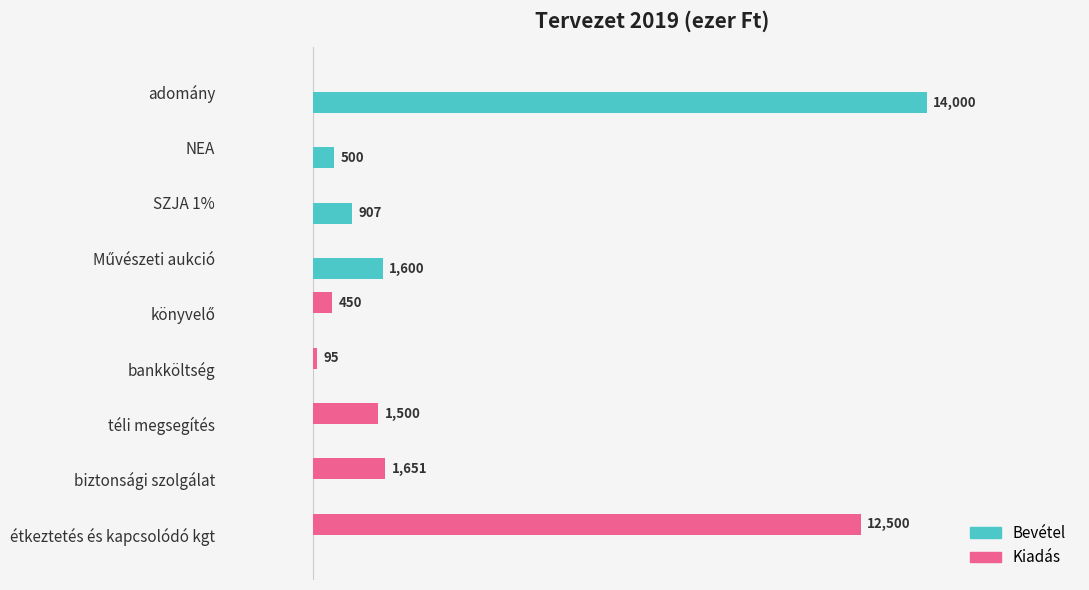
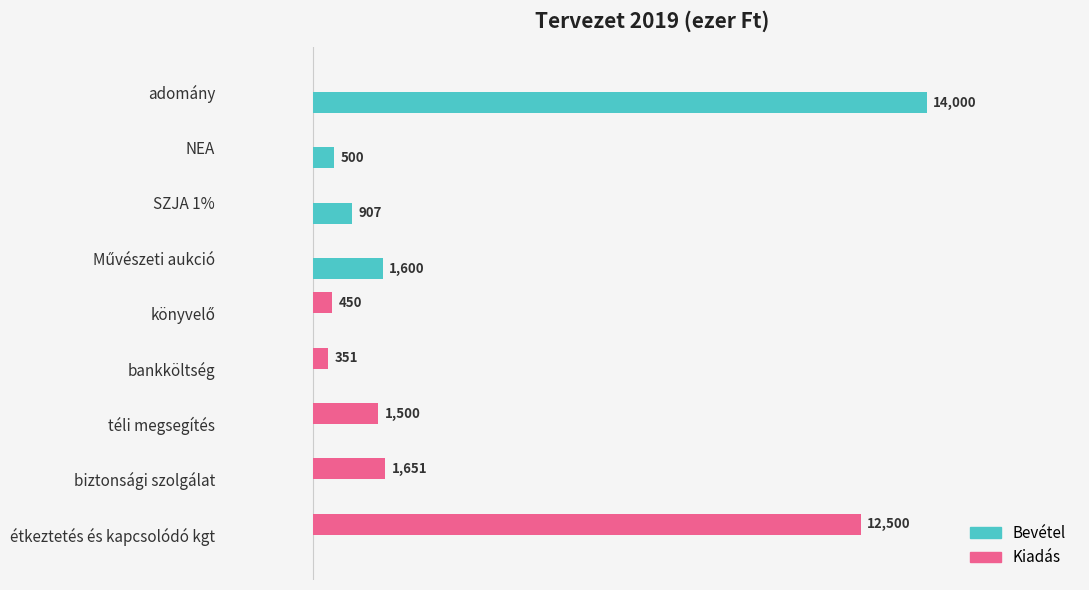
  {
    "Bevétel": {
      "adomány": "14,000",
      "NEA": "500",
      "SZJA 1%": "907",
      "Művészeti aukció": "1,600"
    },
    "Kiadás": {
      "könyvelő": "450",
-     "bankköltség": "95",
+     "bankköltség": "351",
      "téli megsegítés": "1,500",
      "biztonsági szolgálat": "1,651",
      "étkeztetés és kapcsolódó kgt": "12,500"
    }
  }
